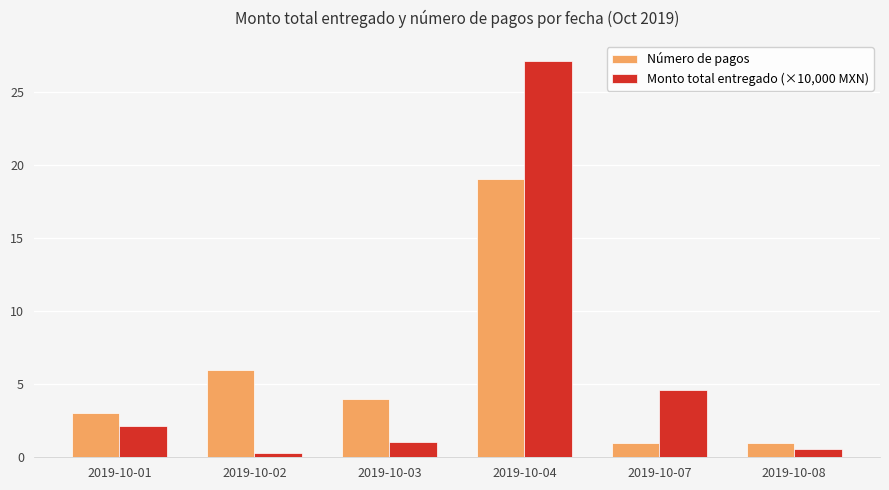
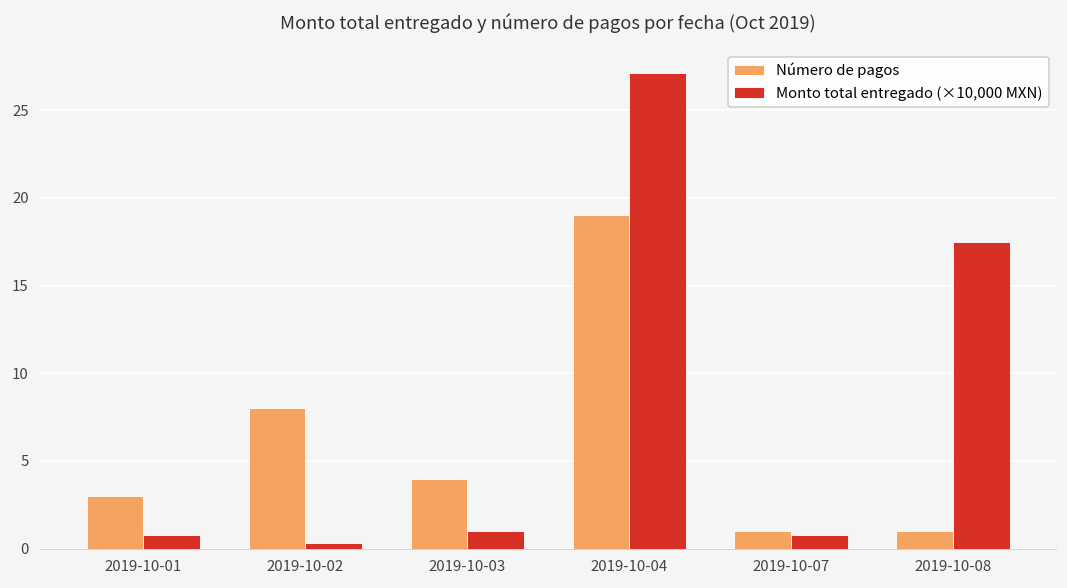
  {
    "Número de pagos": {
      "2019-10-01": 3,
-     "2019-10-02": 6,
+     "2019-10-02": 8,
      "2019-10-03": 4,
      "2019-10-04": 19,
      "2019-10-07": 1,
      "2019-10-08": 1
    },
    "Monto total entregado (×10,000 MXN)": {
-     "2019-10-01": 2.1,
+     "2019-10-01": 0.8,
      "2019-10-02": 0.3,
      "2019-10-03": 1.0,
      "2019-10-04": 27.1,
-     "2019-10-07": 4.6,
-     "2019-10-08": 0.6
+     "2019-10-07": 0.8,
+     "2019-10-08": 17.5
    }
  }
